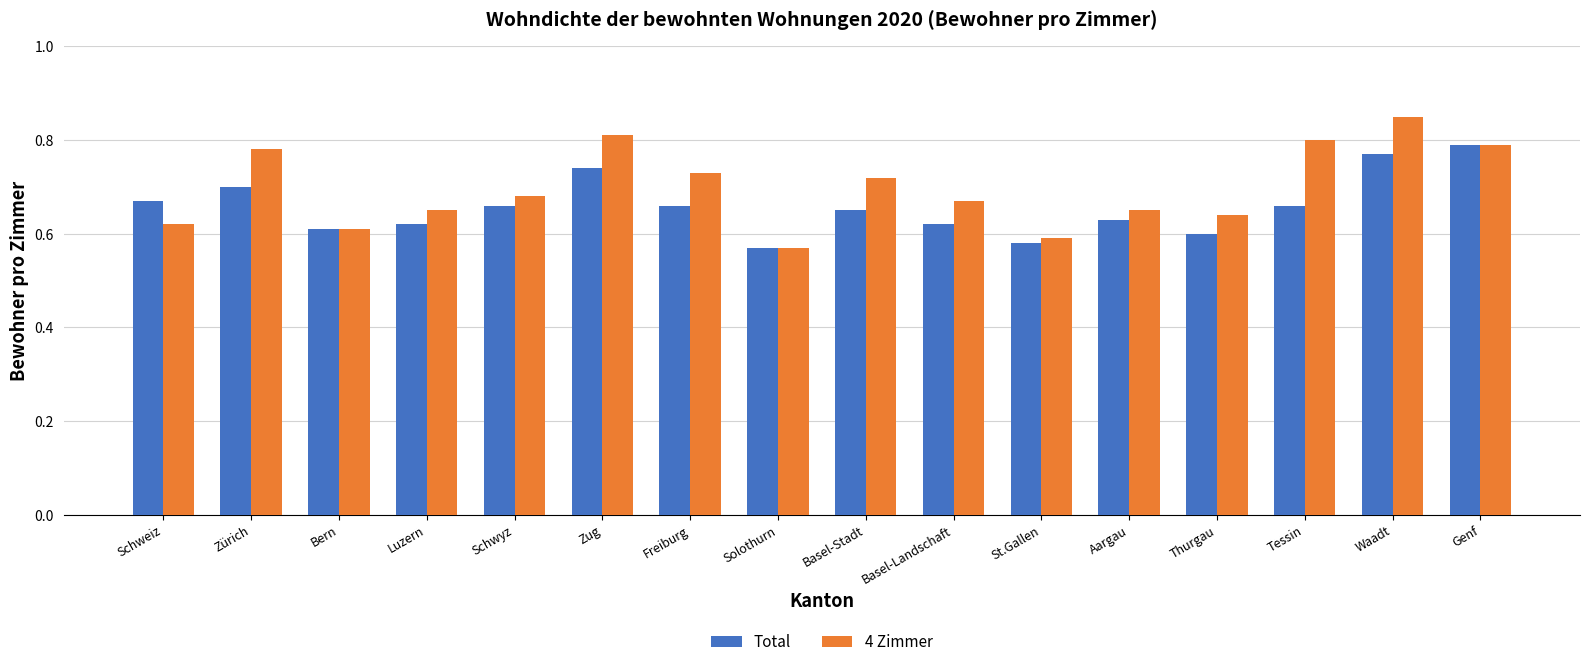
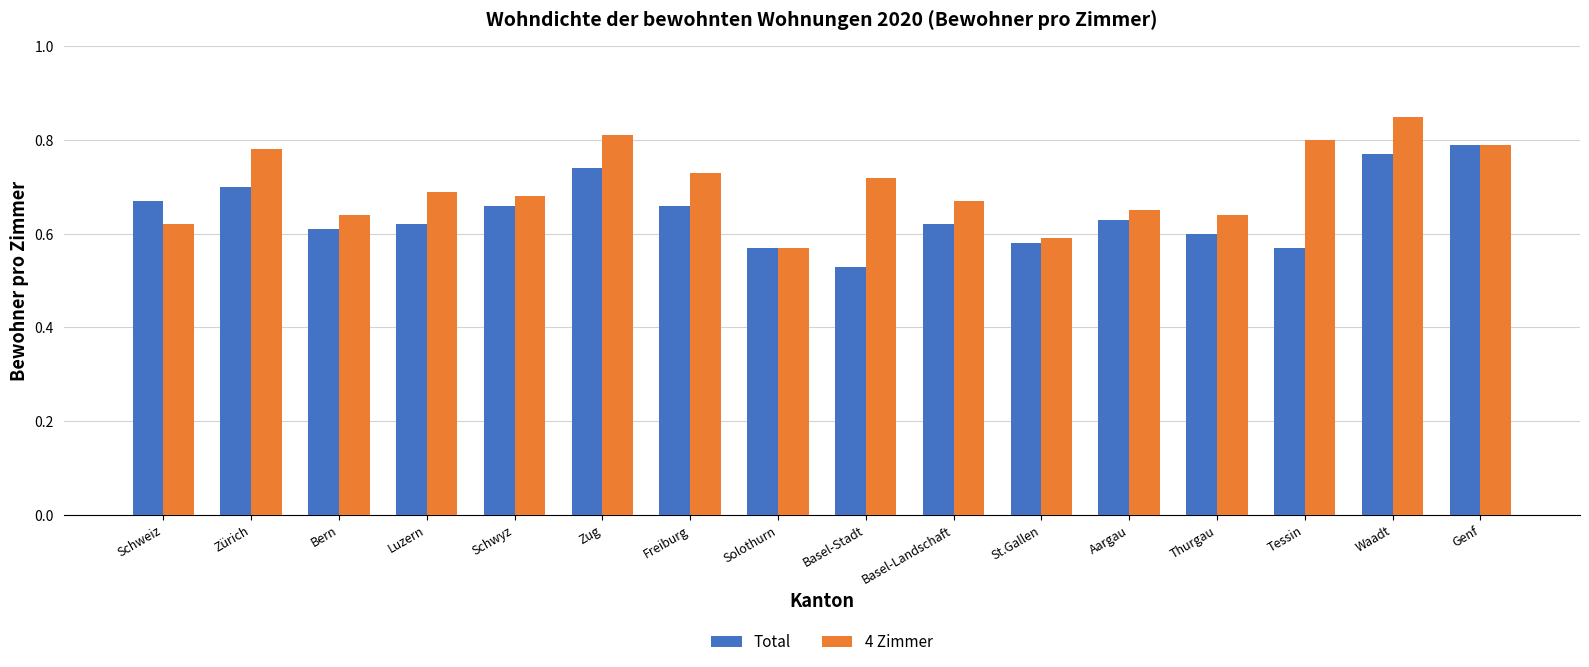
  {
    "Total": {
      "Schweiz": 0.67,
      "Zürich": 0.70,
      "Bern": 0.61,
      "Luzern": 0.62,
      "Schwyz": 0.66,
      "Zug": 0.74,
      "Freiburg": 0.66,
      "Solothurn": 0.57,
-     "Basel-Stadt": 0.65,
+     "Basel-Stadt": 0.53,
      "Basel-Landschaft": 0.62,
      "St.Gallen": 0.58,
      "Aargau": 0.63,
      "Thurgau": 0.60,
-     "Tessin": 0.66,
+     "Tessin": 0.57,
      "Waadt": 0.77,
      "Genf": 0.79
    },
    "4 Zimmer": {
      "Schweiz": 0.62,
      "Zürich": 0.78,
-     "Bern": 0.61,
-     "Luzern": 0.65,
+     "Bern": 0.64,
+     "Luzern": 0.69,
      "Schwyz": 0.68,
      "Zug": 0.81,
      "Freiburg": 0.73,
      "Solothurn": 0.57,
      "Basel-Stadt": 0.72,
      "Basel-Landschaft": 0.67,
      "St.Gallen": 0.59,
      "Aargau": 0.65,
      "Thurgau": 0.64,
      "Tessin": 0.80,
      "Waadt": 0.85,
      "Genf": 0.79
    }
  }
